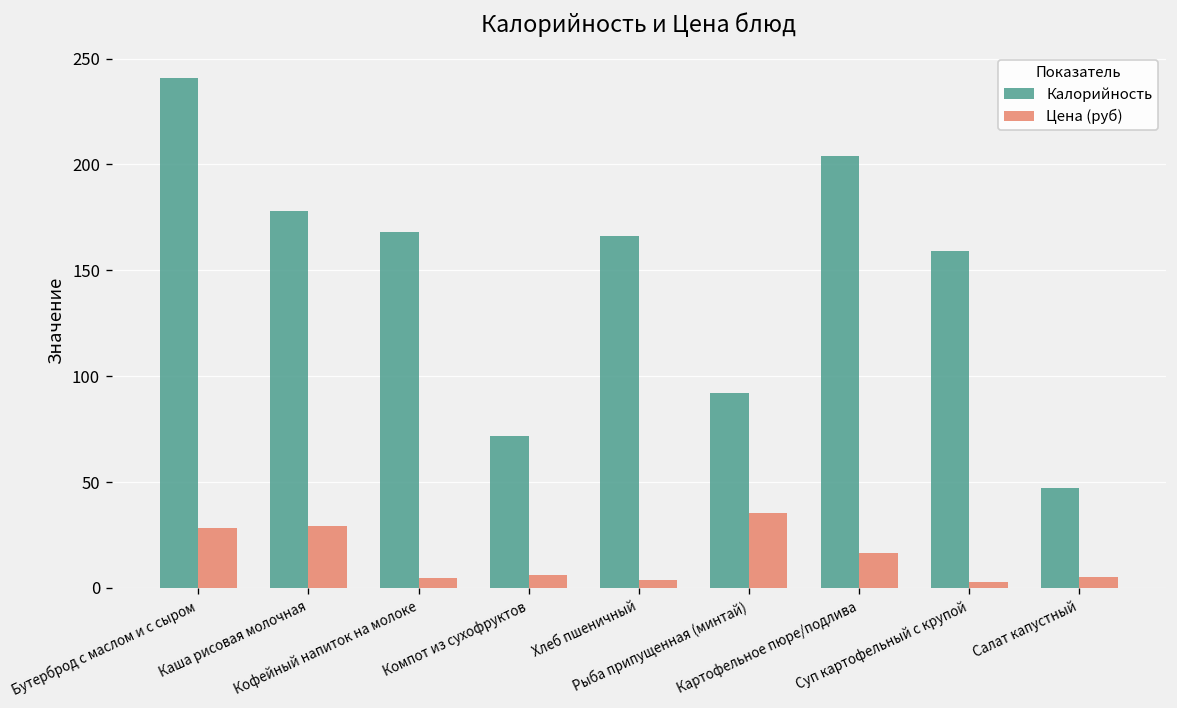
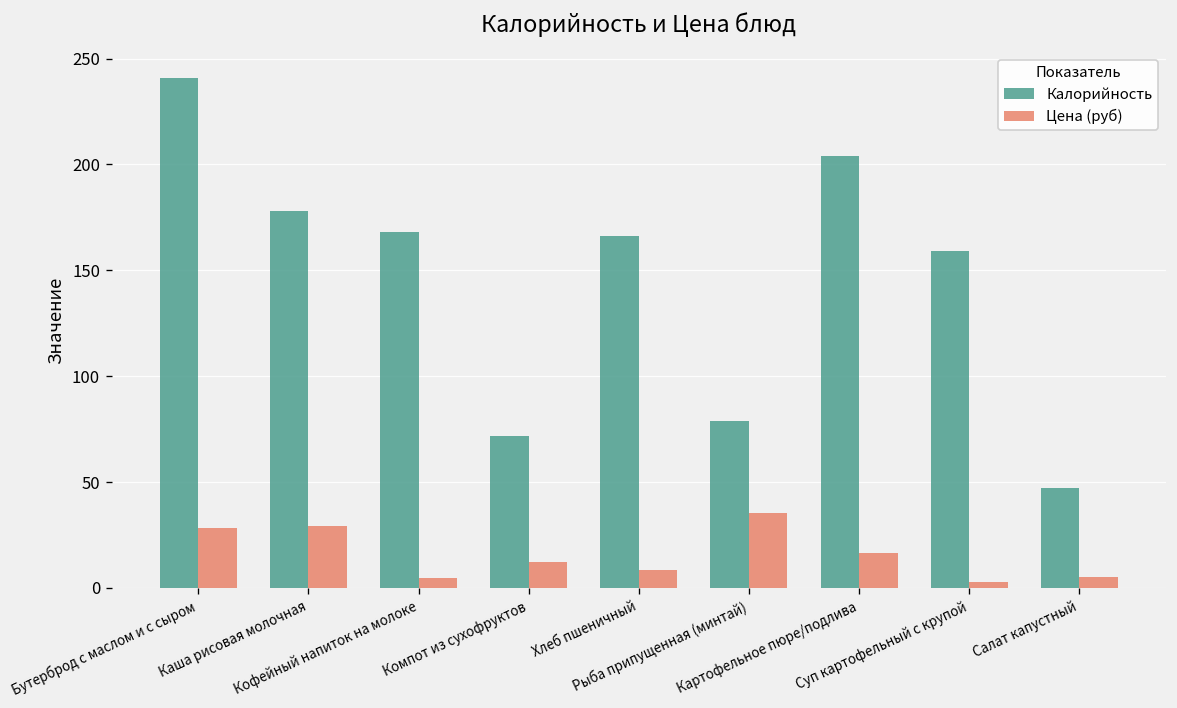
  {
    "Калорийность": {
      "Бутерброд с маслом и с сыром": 241,
      "Каша рисовая молочная": 178,
      "Кофейный напиток на молоке": 168,
      "Компот из сухофруктов": 72,
      "Хлеб пшеничный": 166,
-     "Рыба припущенная (минтай)": 92,
+     "Рыба припущенная (минтай)": 79,
      "Картофельное пюре/подлива": 204,
      "Суп картофельный с крупой": 159,
      "Салат капустный": 47
    },
    "Цена (руб)": {
      "Бутерброд с маслом и с сыром": 28,
      "Каша рисовая молочная": 29,
      "Кофейный напиток на молоке": 5,
-     "Компот из сухофруктов": 6,
-     "Хлеб пшеничный": 4,
+     "Компот из сухофруктов": 12,
+     "Хлеб пшеничный": 9,
      "Рыба припущенная (минтай)": 35,
      "Картофельное пюре/подлива": 16,
      "Суп картофельный с крупой": 3,
      "Салат капустный": 5
    }
  }
